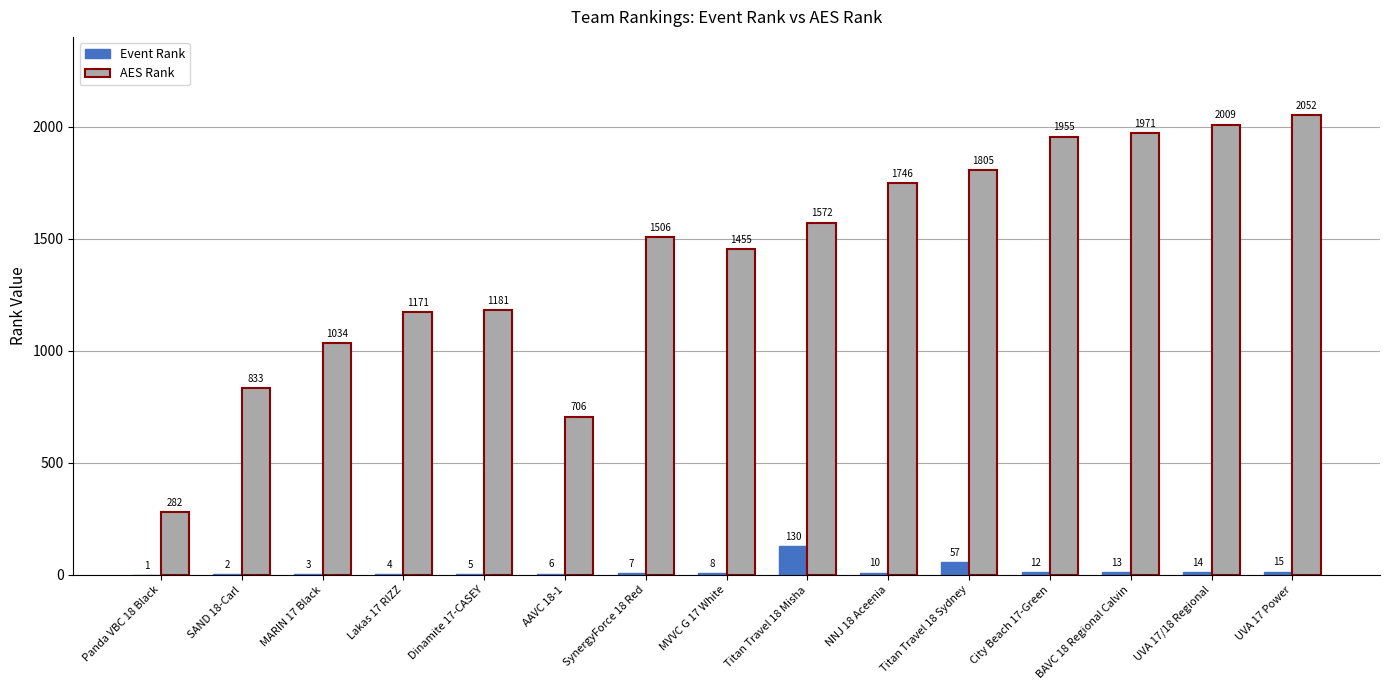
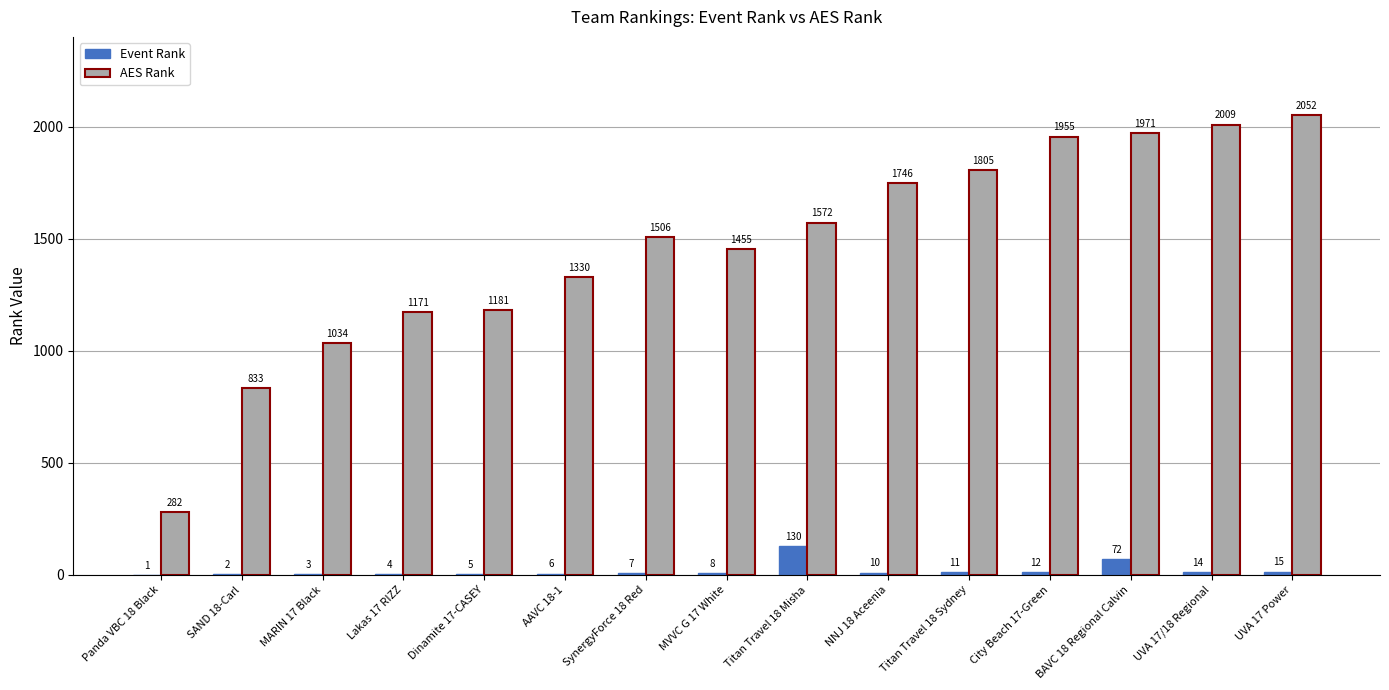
  {
    "Event Rank": {
      "Panda VBC 18 Black": 1,
      "SAND 18-Carl": 2,
      "MARIN 17 Black": 3,
      "Lakas 17 RIZZ": 4,
      "Dinamite 17-CASEY": 5,
      "AAVC 18-1": 6,
      "SynergyForce 18 Red": 7,
      "MVVC G 17 White": 8,
      "Titan Travel 18 Misha": 130,
      "NNJ 18 Aceenia": 10,
-     "Titan Travel 18 Sydney": 57,
+     "Titan Travel 18 Sydney": 11,
      "City Beach 17-Green": 12,
-     "BAVC 18 Regional Calvin": 13,
+     "BAVC 18 Regional Calvin": 72,
      "UVA 17/18 Regional": 14,
      "UVA 17 Power": 15
    },
    "AES Rank": {
      "Panda VBC 18 Black": 282,
      "SAND 18-Carl": 833,
      "MARIN 17 Black": 1034,
      "Lakas 17 RIZZ": 1171,
      "Dinamite 17-CASEY": 1181,
-     "AAVC 18-1": 706,
+     "AAVC 18-1": 1330,
      "SynergyForce 18 Red": 1506,
      "MVVC G 17 White": 1455,
      "Titan Travel 18 Misha": 1572,
      "NNJ 18 Aceenia": 1746,
      "Titan Travel 18 Sydney": 1805,
      "City Beach 17-Green": 1955,
      "BAVC 18 Regional Calvin": 1971,
      "UVA 17/18 Regional": 2009,
      "UVA 17 Power": 2052
    }
  }
